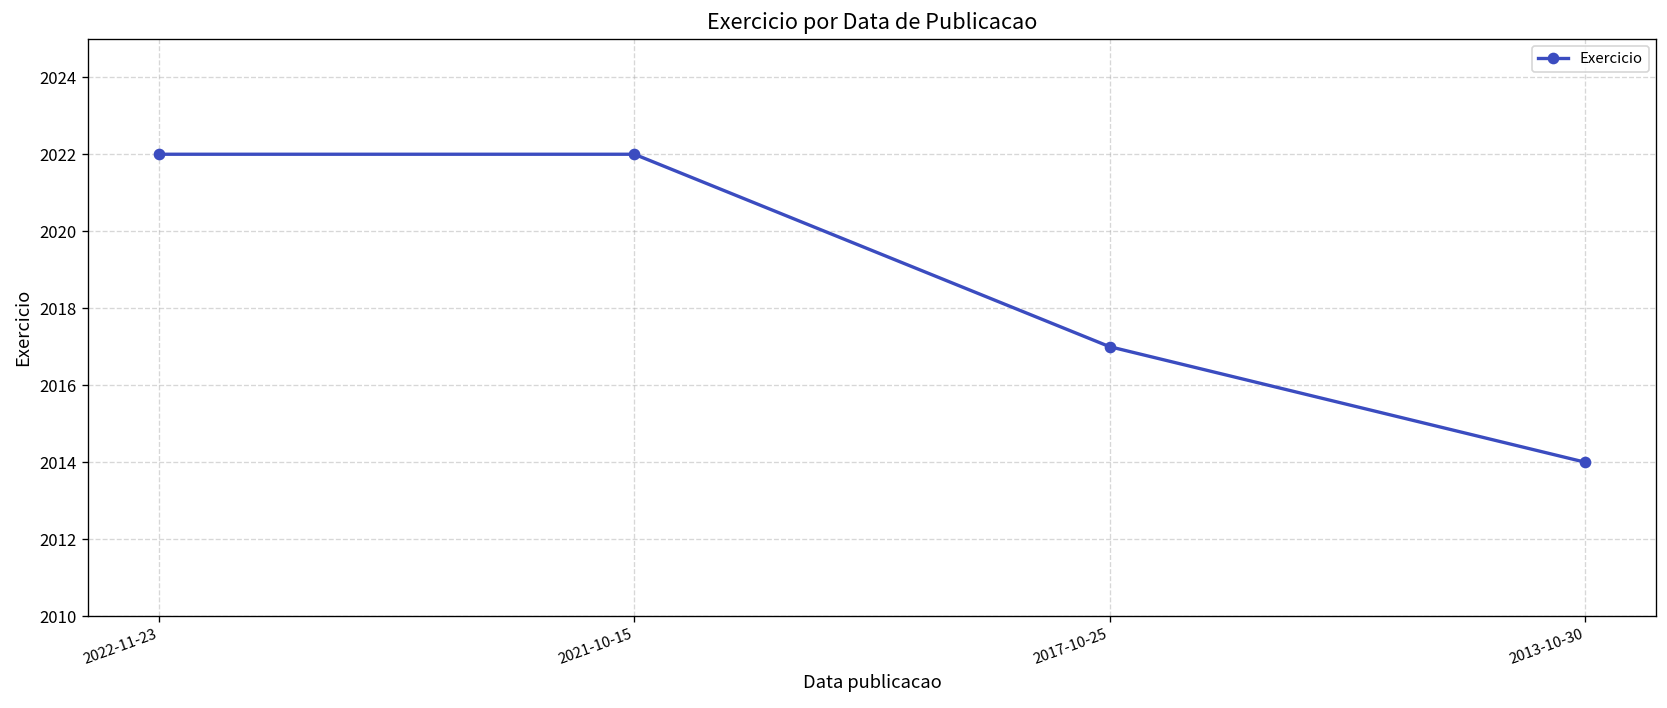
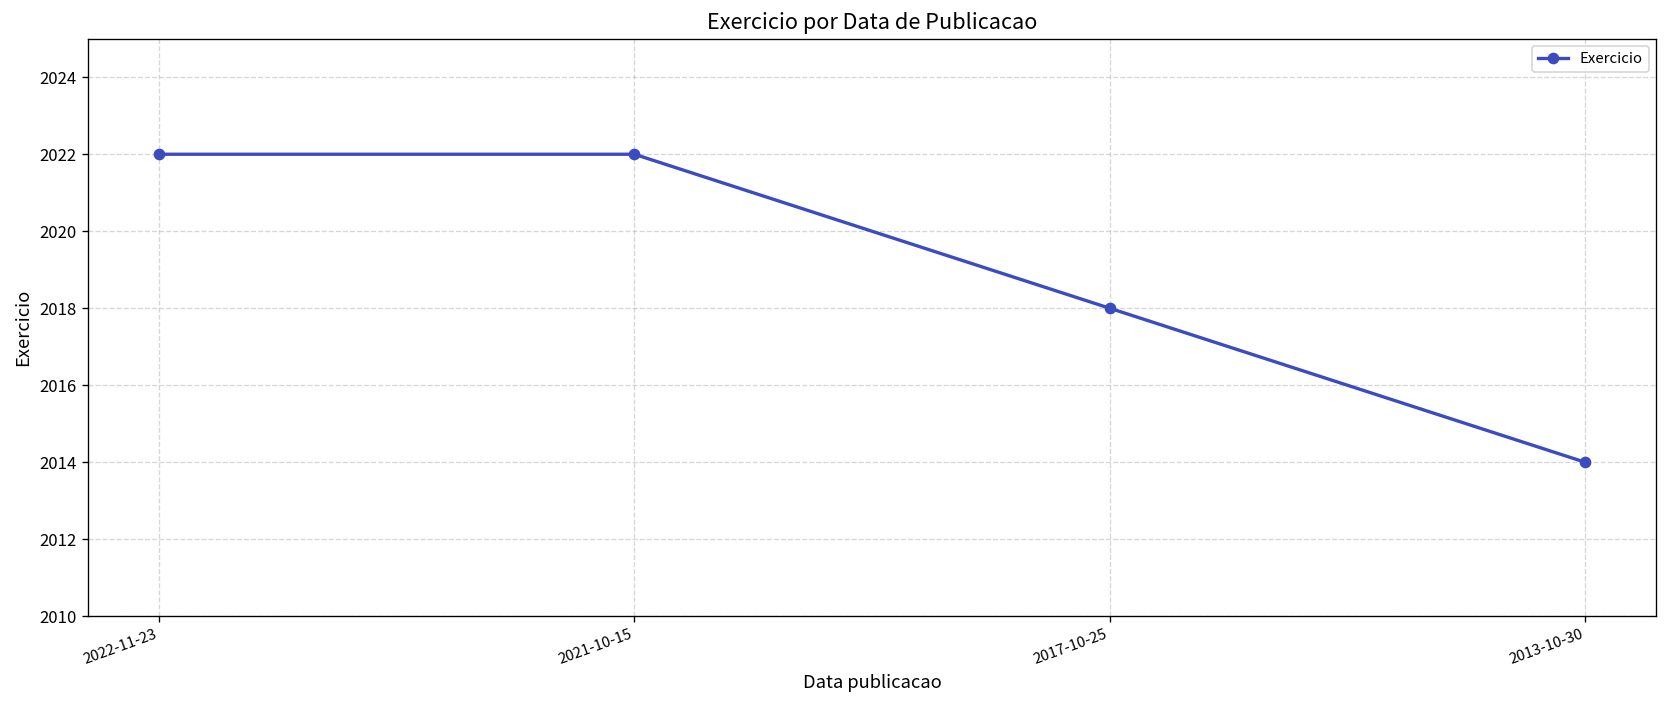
  {
    "2022-11-23": 2022,
    "2021-10-15": 2022,
-   "2017-10-25": 2017,
+   "2017-10-25": 2018,
    "2013-10-30": 2014
  }
